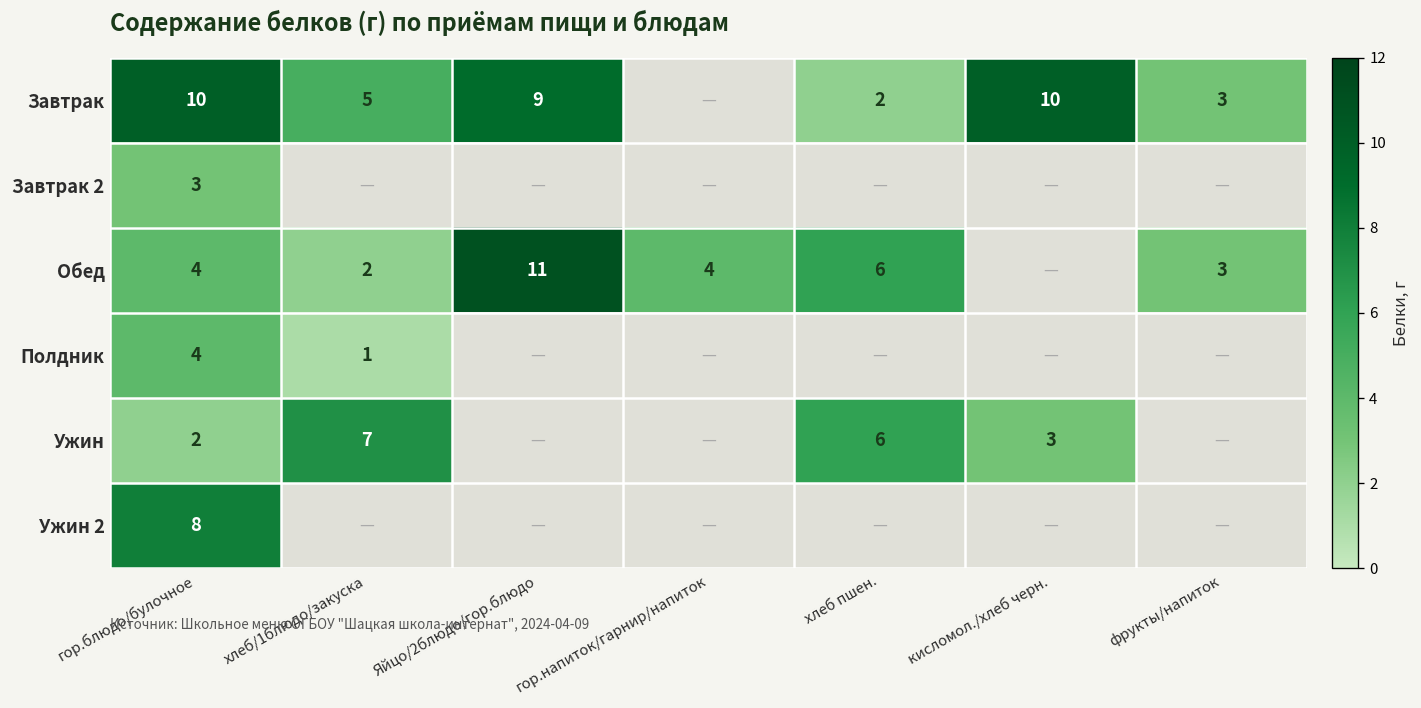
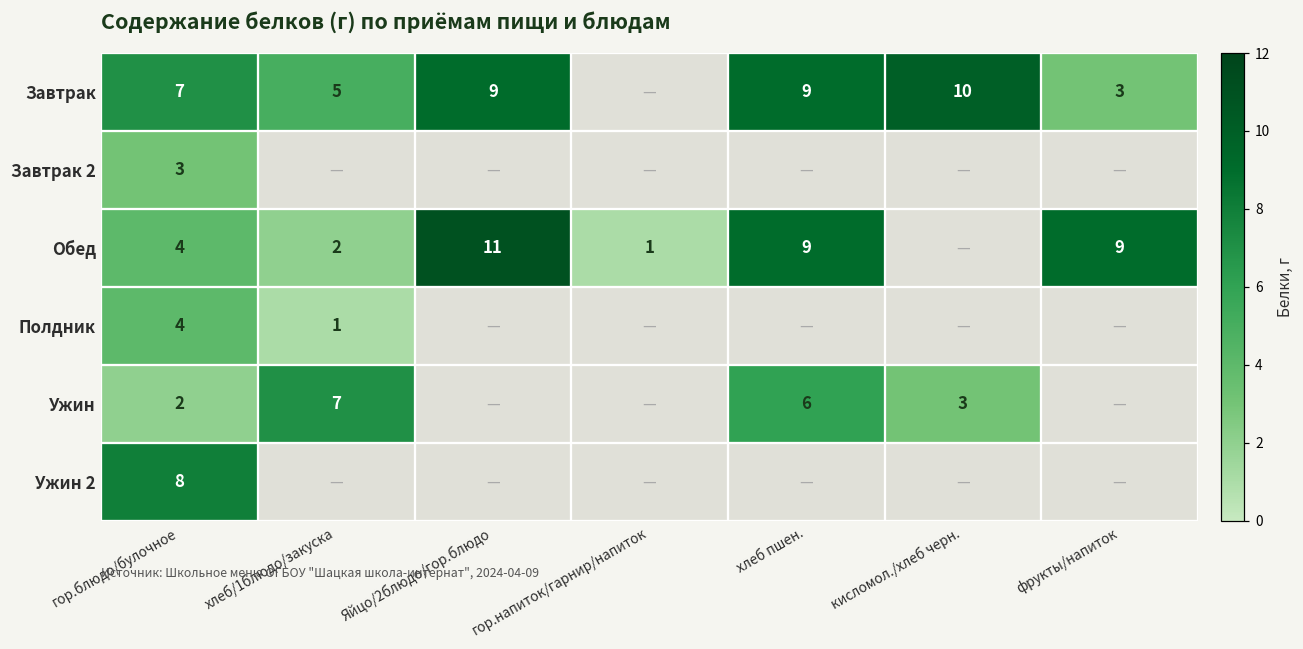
  {
    "Завтрак": {
-     "гор.блюдо/булочное": 10,
+     "гор.блюдо/булочное": 7,
      "хлеб/1блюдо/закуска": 5,
      "Яйцо/2блюдо/гор.блюдо": 9,
-     "хлеб пшен.": 2,
+     "хлеб пшен.": 9,
      "кисломол./хлеб черн.": 10,
      "фрукты/напиток": 3
    },
    "Завтрак 2": {
      "гор.блюдо/булочное": 3
    },
    "Обед": {
      "гор.блюдо/булочное": 4,
      "хлеб/1блюдо/закуска": 2,
      "Яйцо/2блюдо/гор.блюдо": 11,
-     "гор.напиток/гарнир/напиток": 4,
-     "хлеб пшен.": 6,
-     "фрукты/напиток": 3
+     "гор.напиток/гарнир/напиток": 1,
+     "хлеб пшен.": 9,
+     "фрукты/напиток": 9
    },
    "Полдник": {
      "гор.блюдо/булочное": 4,
      "хлеб/1блюдо/закуска": 1
    },
    "Ужин": {
      "гор.блюдо/булочное": 2,
      "хлеб/1блюдо/закуска": 7,
      "хлеб пшен.": 6,
      "кисломол./хлеб черн.": 3
    },
    "Ужин 2": {
      "гор.блюдо/булочное": 8
    }
  }
